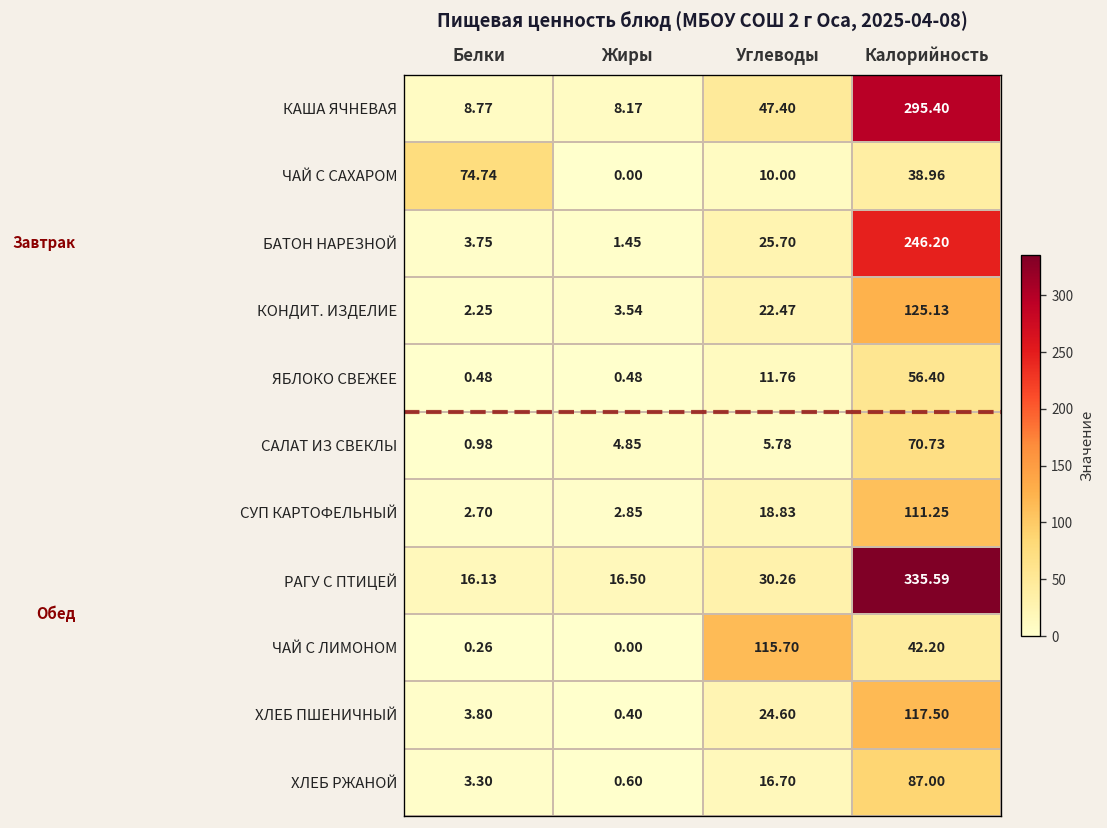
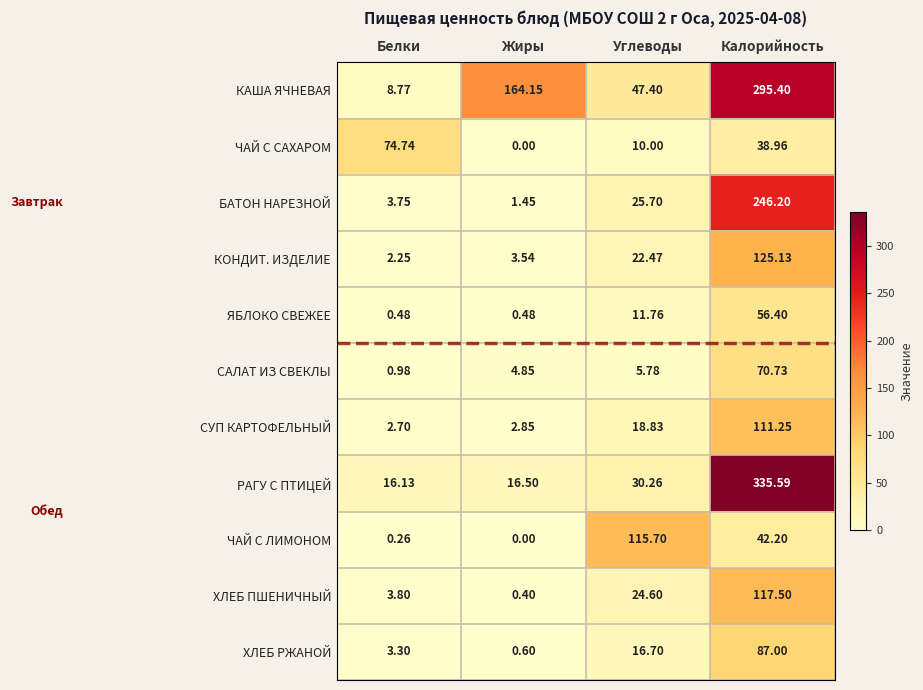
  {
    "КАША ЯЧНЕВАЯ": {
      "Белки": 8.77,
-     "Жиры": 8.17,
+     "Жиры": 164.15,
      "Углеводы": 47.40,
      "Калорийность": 295.40
    },
    "ЧАЙ С САХАРОМ": {
      "Белки": 74.74,
      "Жиры": 0.00,
      "Углеводы": 10.00,
      "Калорийность": 38.96
    },
    "БАТОН НАРЕЗНОЙ": {
      "Белки": 3.75,
      "Жиры": 1.45,
      "Углеводы": 25.70,
      "Калорийность": 246.20
    },
    "КОНДИТ. ИЗДЕЛИЕ": {
      "Белки": 2.25,
      "Жиры": 3.54,
      "Углеводы": 22.47,
      "Калорийность": 125.13
    },
    "ЯБЛОКО СВЕЖЕЕ": {
      "Белки": 0.48,
      "Жиры": 0.48,
      "Углеводы": 11.76,
      "Калорийность": 56.40
    },
    "САЛАТ ИЗ СВЕКЛЫ": {
      "Белки": 0.98,
      "Жиры": 4.85,
      "Углеводы": 5.78,
      "Калорийность": 70.73
    },
    "СУП КАРТОФЕЛЬНЫЙ": {
      "Белки": 2.70,
      "Жиры": 2.85,
      "Углеводы": 18.83,
      "Калорийность": 111.25
    },
    "РАГУ С ПТИЦЕЙ": {
      "Белки": 16.13,
      "Жиры": 16.50,
      "Углеводы": 30.26,
      "Калорийность": 335.59
    },
    "ЧАЙ С ЛИМОНОМ": {
      "Белки": 0.26,
      "Жиры": 0.00,
      "Углеводы": 115.70,
      "Калорийность": 42.20
    },
    "ХЛЕБ ПШЕНИЧНЫЙ": {
      "Белки": 3.80,
      "Жиры": 0.40,
      "Углеводы": 24.60,
      "Калорийность": 117.50
    },
    "ХЛЕБ РЖАНОЙ": {
      "Белки": 3.30,
      "Жиры": 0.60,
      "Углеводы": 16.70,
      "Калорийность": 87.00
    }
  }
